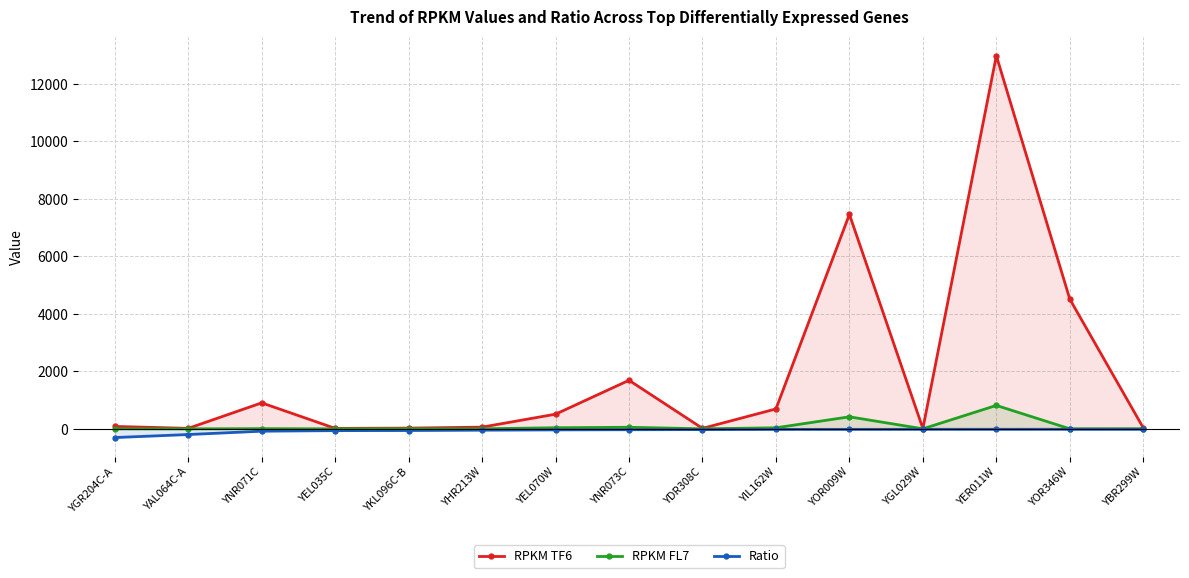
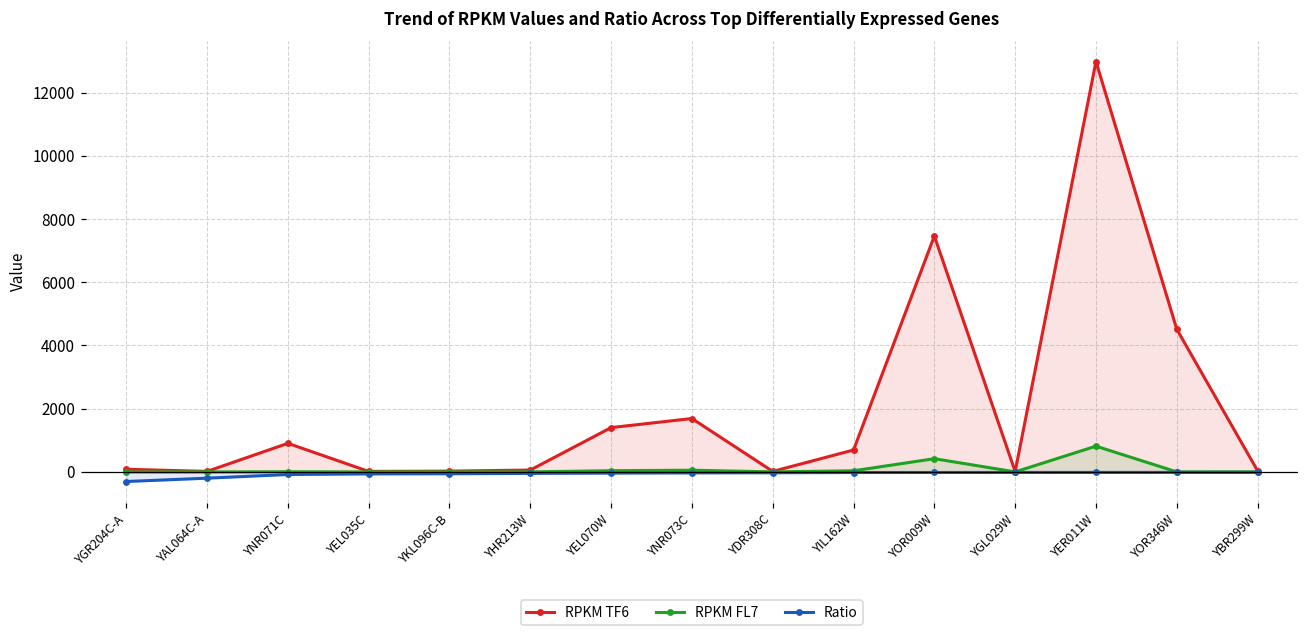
  {
    "RPKM TF6": {
      "YNR071C": 900,
-     "YEL070W": 500,
+     "YEL070W": 1400,
      "YNR073C": 1700,
      "YIL162W": 700,
      "YOR009W": 7500,
      "YER011W": 13000,
      "YOR346W": 4500
    },
    "RPKM FL7": {
      "YOR009W": 400,
      "YER011W": 800
    }
  }
